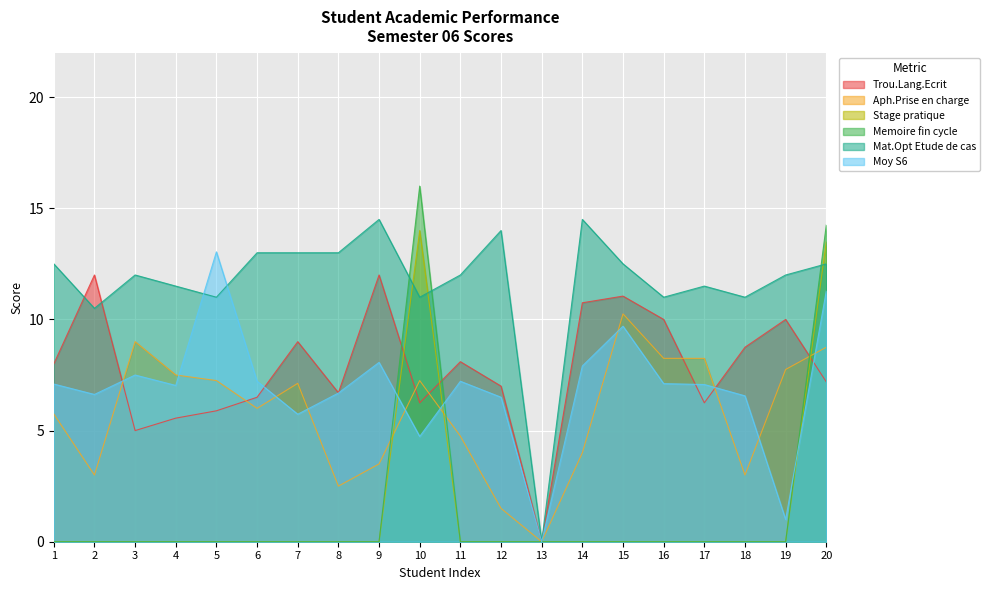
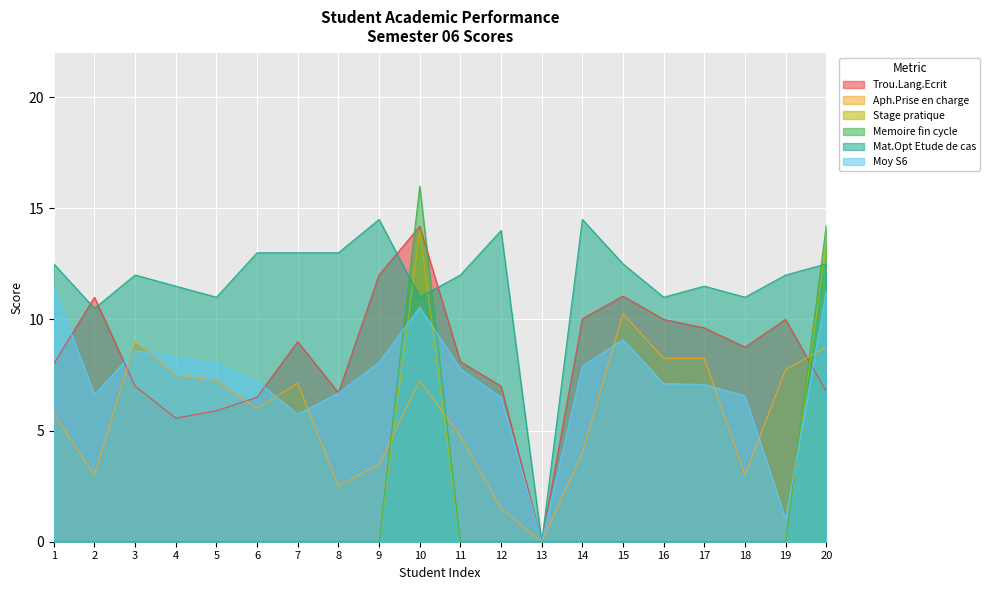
  {
    "Trou.Lang.Ecrit": {
      "1": 8.0,
-     "2": 12,
-     "3": 5,
+     "2": 11,
+     "3": 7,
      "4": 5.6,
      "5": 5.9,
      "6": 6.5,
      "7": 9.0,
      "9": 12.0,
-     "10": 6.3,
+     "10": 14.2,
      "11": 8.1,
      "12": 7.0,
-     "14": 10.8,
+     "14": 10.0,
      "15": 11.1,
      "16": 10.0,
-     "17": 6.3,
+     "17": 9.6,
      "18": 8.8,
      "19": 10.0,
-     "20": 7.2
+     "20": 6.8
    },
    "Moy S6": {
-     "1": 7.1,
+     "1": 11.4,
      "2": 6.6,
-     "3": 7.5,
-     "4": 7.0,
-     "5": 13.0,
+     "3": 8.6,
+     "4": 8.3,
+     "5": 8.0,
      "6": 7.2,
      "7": 5.7,
      "9": 8.1,
-     "10": 4.7,
-     "11": 7.2,
+     "10": 10.5,
+     "11": 7.8,
      "12": 6.5,
      "14": 7.9,
-     "15": 9.7,
+     "15": 9.1,
      "16": 7.1,
      "17": 7.1,
      "18": 6.6,
      "19": 1.0,
      "20": 11.3
    }
  }
